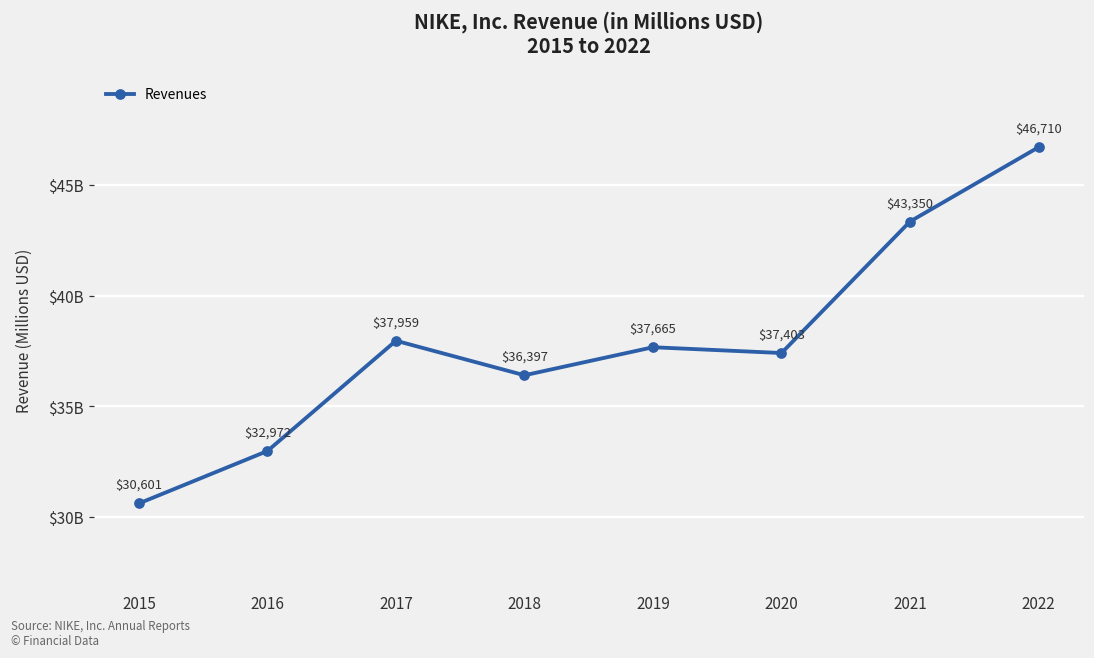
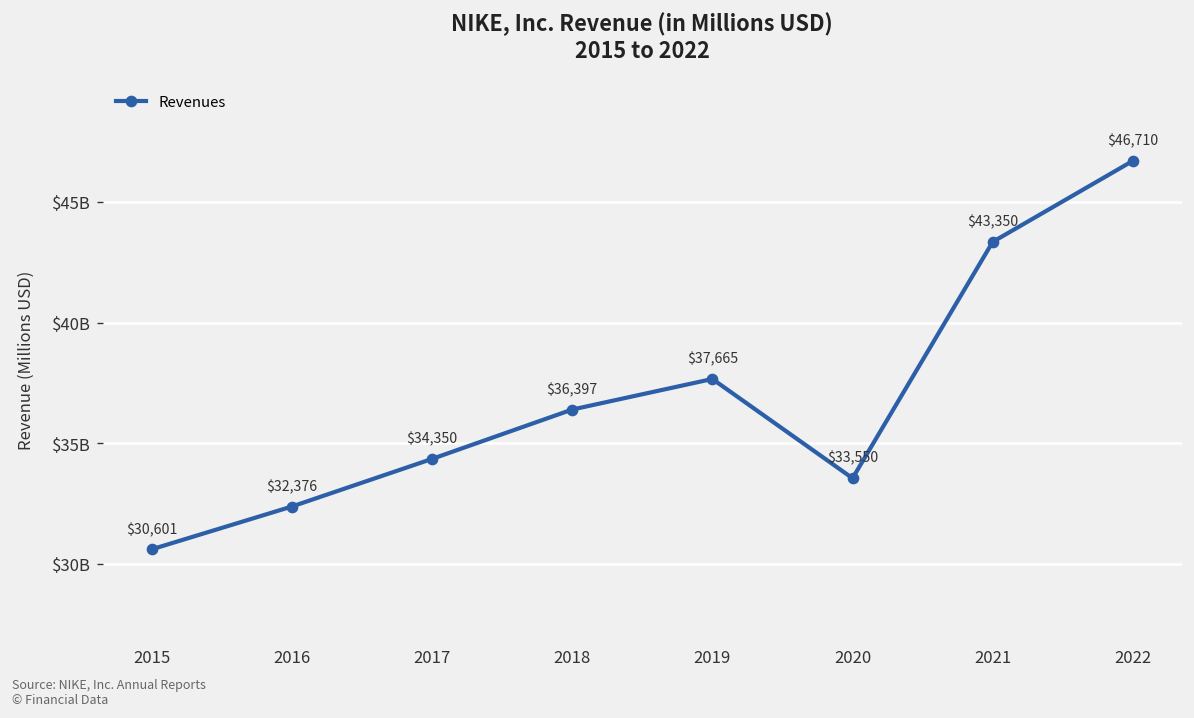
  {
    "2015": "$30,601",
-   "2016": "$32,972",
-   "2017": "$37,959",
+   "2016": "$32,376",
+   "2017": "$34,350",
    "2018": "$36,397",
    "2019": "$37,665",
-   "2020": "$37,403",
+   "2020": "$33,550",
    "2021": "$43,350",
    "2022": "$46,710"
  }
